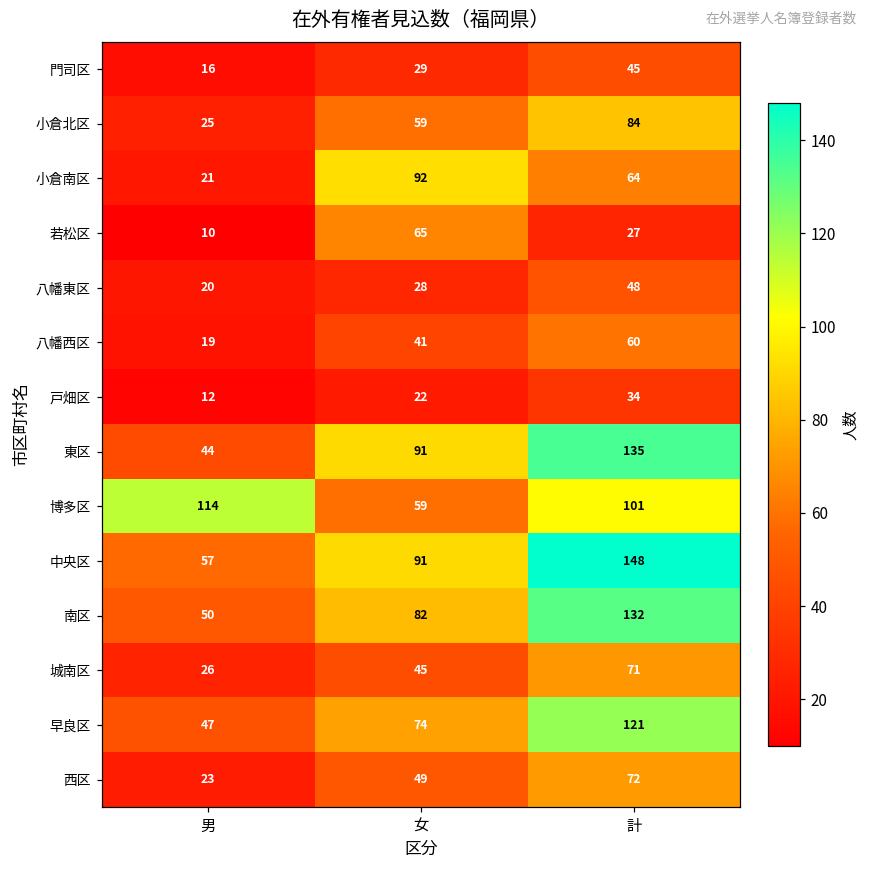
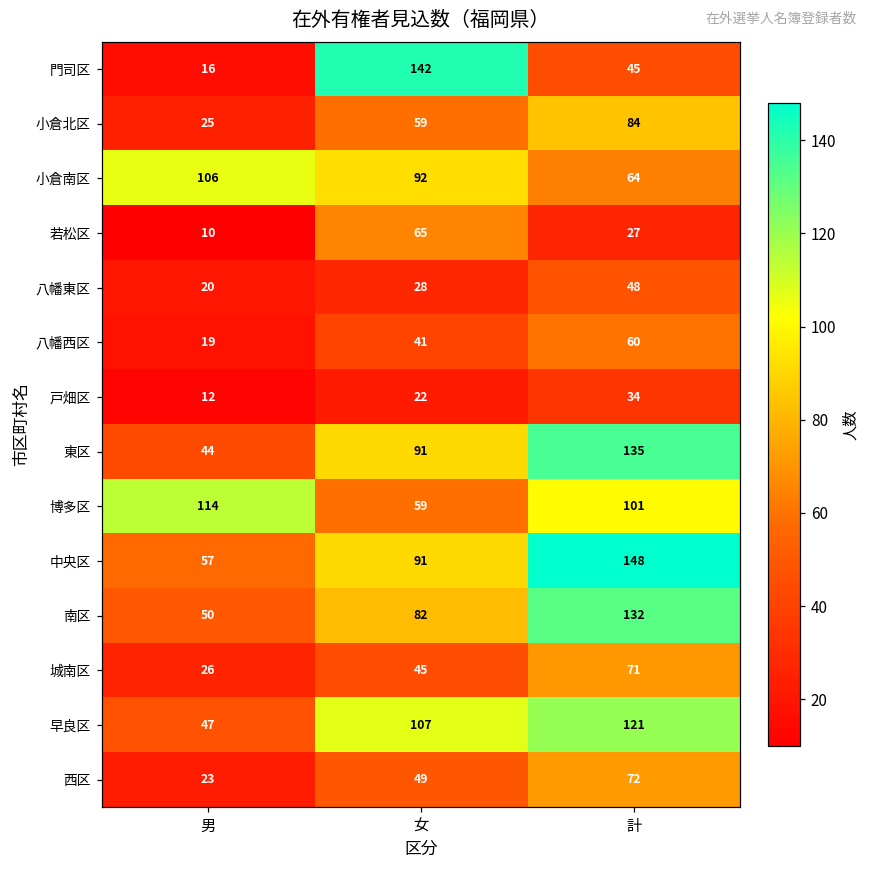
  {
    "門司区": {
      "男": 16,
-     "女": 29,
+     "女": 142,
      "計": 45
    },
    "小倉北区": {
      "男": 25,
      "女": 59,
      "計": 84
    },
    "小倉南区": {
-     "男": 21,
+     "男": 106,
      "女": 92,
      "計": 64
    },
    "若松区": {
      "男": 10,
      "女": 65,
      "計": 27
    },
    "八幡東区": {
      "男": 20,
      "女": 28,
      "計": 48
    },
    "八幡西区": {
      "男": 19,
      "女": 41,
      "計": 60
    },
    "戸畑区": {
      "男": 12,
      "女": 22,
      "計": 34
    },
    "東区": {
      "男": 44,
      "女": 91,
      "計": 135
    },
    "博多区": {
      "男": 114,
      "女": 59,
      "計": 101
    },
    "中央区": {
      "男": 57,
      "女": 91,
      "計": 148
    },
    "南区": {
      "男": 50,
      "女": 82,
      "計": 132
    },
    "城南区": {
      "男": 26,
      "女": 45,
      "計": 71
    },
    "早良区": {
      "男": 47,
-     "女": 74,
+     "女": 107,
      "計": 121
    },
    "西区": {
      "男": 23,
      "女": 49,
      "計": 72
    }
  }
